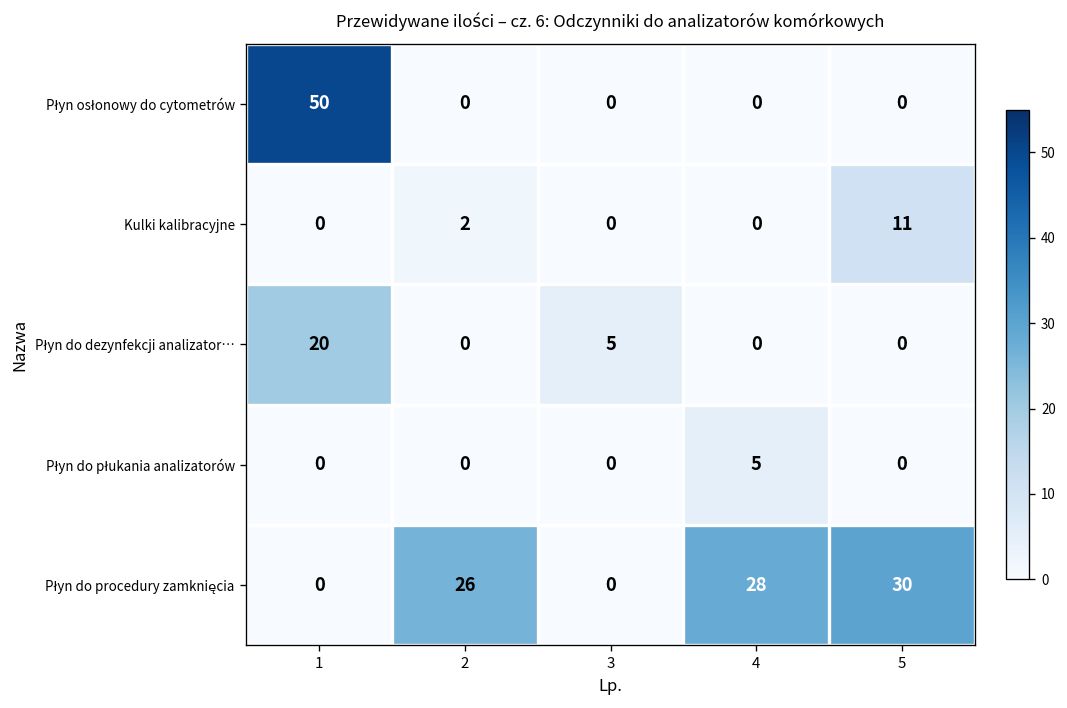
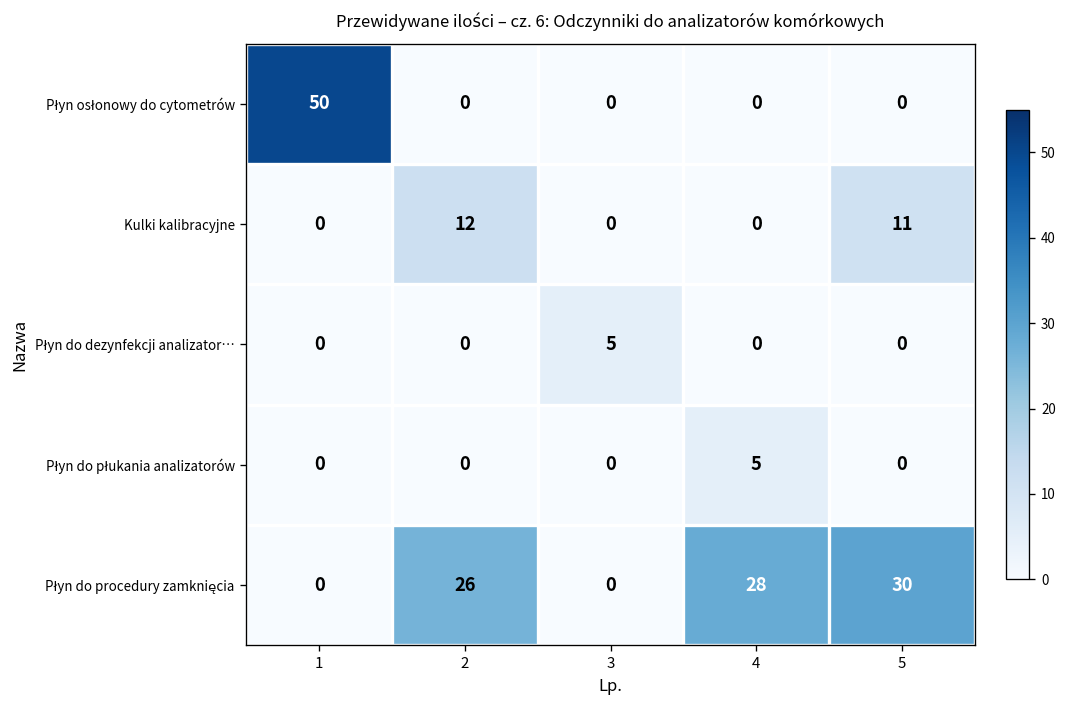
  {
    "Płyn osłonowy do cytometrów": {
      "1": 50,
      "2": 0,
      "3": 0,
      "4": 0,
      "5": 0
    },
    "Kulki kalibracyjne": {
      "1": 0,
-     "2": 2,
+     "2": 12,
      "3": 0,
      "4": 0,
      "5": 11
    },
    "Płyn do dezynfekcji analizator…": {
-     "1": 20,
+     "1": 0,
      "2": 0,
      "3": 5,
      "4": 0,
      "5": 0
    },
    "Płyn do płukania analizatorów": {
      "1": 0,
      "2": 0,
      "3": 0,
      "4": 5,
      "5": 0
    },
    "Płyn do procedury zamknięcia": {
      "1": 0,
      "2": 26,
      "3": 0,
      "4": 28,
      "5": 30
    }
  }
